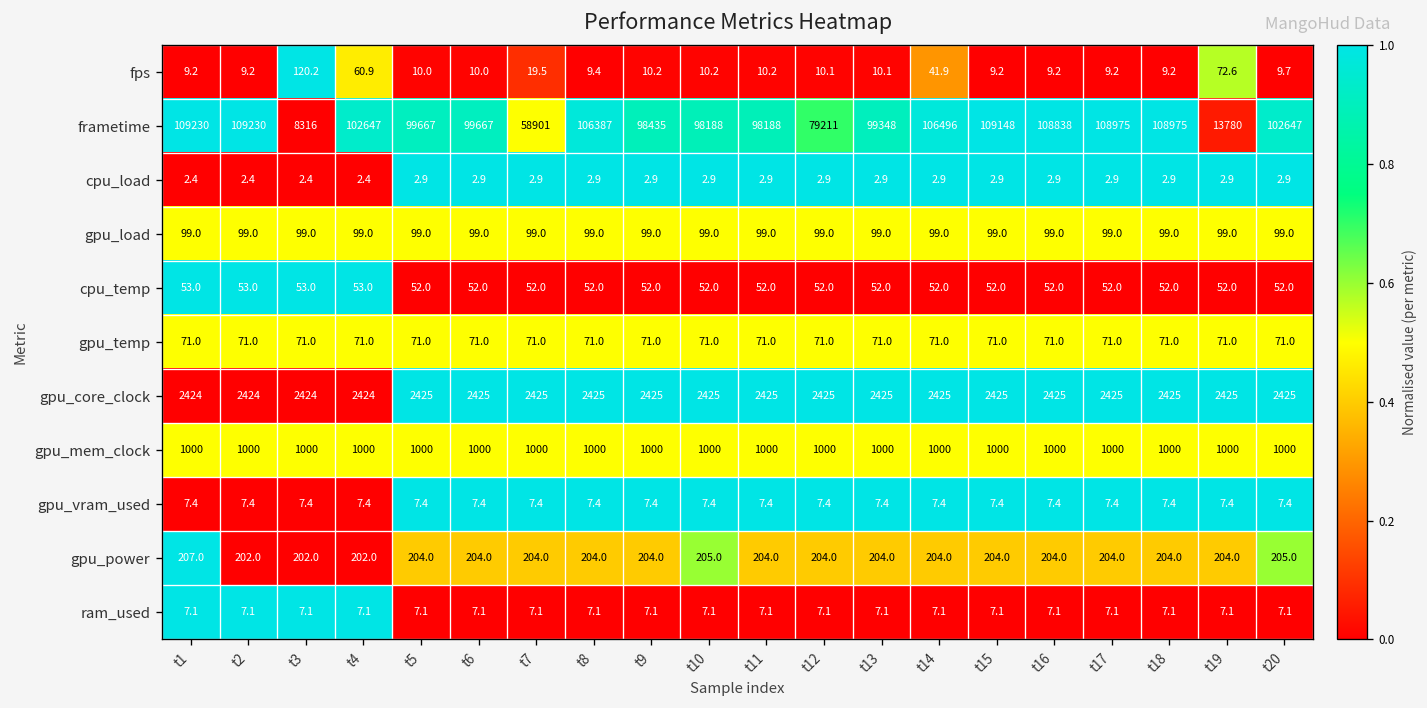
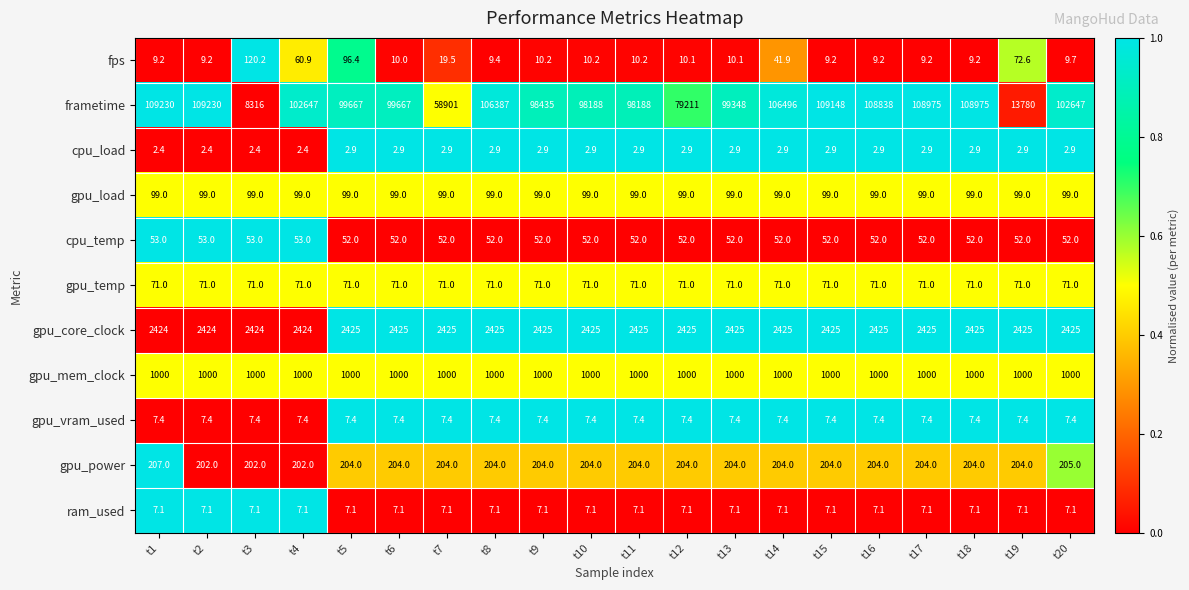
  {
    "fps": {
      "t1": 9.2,
      "t2": 9.2,
      "t3": 120.2,
      "t4": 60.9,
-     "t5": 10.0,
+     "t5": 96.4,
      "t6": 10.0,
      "t7": 19.5,
      "t8": 9.4,
      "t9": 10.2,
      "t10": 10.2,
      "t11": 10.2,
      "t12": 10.1,
      "t13": 10.1,
      "t14": 41.9,
      "t15": 9.2,
      "t16": 9.2,
      "t17": 9.2,
      "t18": 9.2,
      "t19": 72.6,
      "t20": 9.7
    },
    "gpu_power": {
      "t1": 207.0,
      "t2": 202.0,
      "t3": 202.0,
      "t4": 202.0,
      "t5": 204.0,
      "t6": 204.0,
      "t7": 204.0,
      "t8": 204.0,
      "t9": 204.0,
-     "t10": 205.0,
+     "t10": 204.0,
      "t11": 204.0,
      "t12": 204.0,
      "t13": 204.0,
      "t14": 204.0,
      "t15": 204.0,
      "t16": 204.0,
      "t17": 204.0,
      "t18": 204.0,
      "t19": 204.0,
      "t20": 205.0
    }
  }
